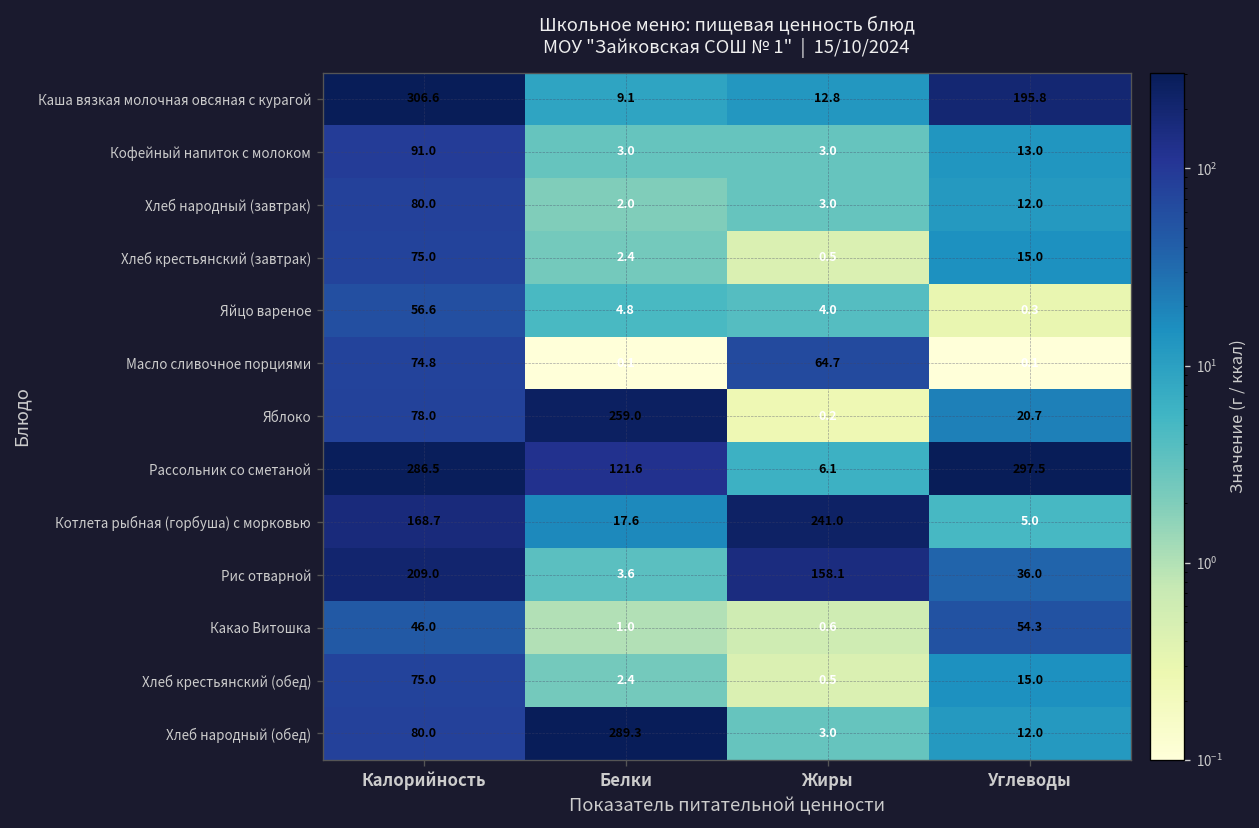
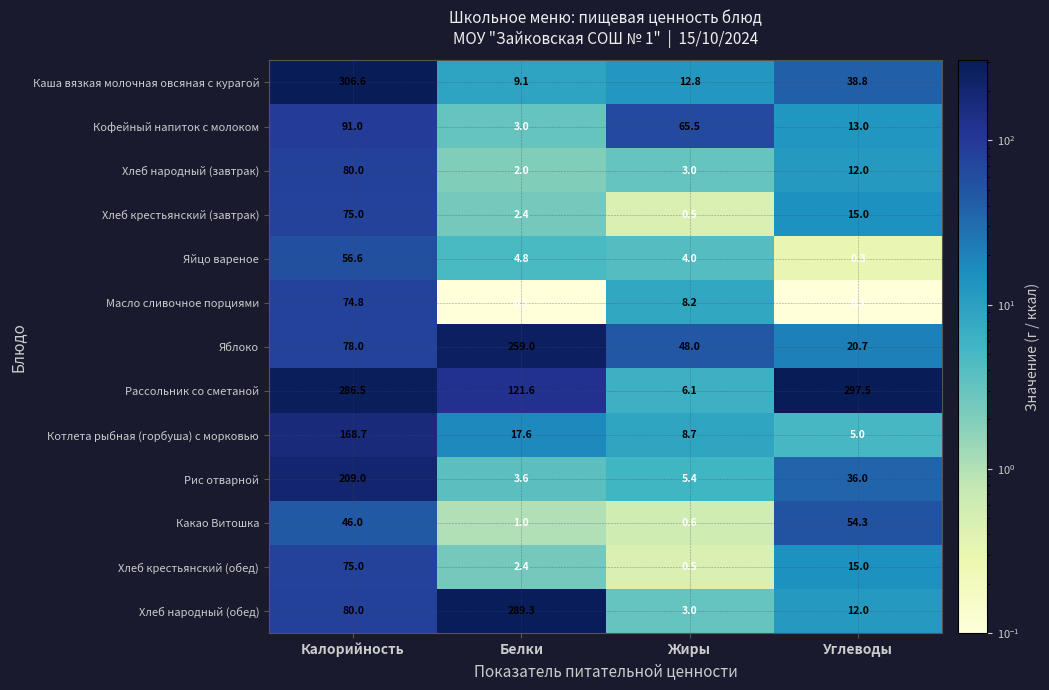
  {
    "Каша вязкая молочная овсяная с курагой": {
      "Калорийность": 306.6,
      "Белки": 9.1,
      "Жиры": 12.8,
-     "Углеводы": 195.8
+     "Углеводы": 38.8
    },
    "Кофейный напиток с молоком": {
      "Калорийность": 91.0,
      "Белки": 3.0,
-     "Жиры": 3.0,
+     "Жиры": 65.5,
      "Углеводы": 13.0
    },
    "Хлеб народный (завтрак)": {
      "Калорийность": 80.0,
      "Белки": 2.0,
      "Жиры": 3.0,
      "Углеводы": 12.0
    },
    "Хлеб крестьянский (завтрак)": {
      "Калорийность": 75.0,
      "Белки": 2.4,
      "Жиры": 0.5,
      "Углеводы": 15.0
    },
    "Яйцо вареное": {
      "Калорийность": 56.6,
      "Белки": 4.8,
      "Жиры": 4.0,
      "Углеводы": 0.3
    },
    "Масло сливочное порциями": {
      "Калорийность": 74.8,
-     "Жиры": 64.7
+     "Жиры": 8.2
    },
    "Яблоко": {
      "Калорийность": 78.0,
      "Белки": 259.0,
-     "Жиры": 0.2,
+     "Жиры": 48.0,
      "Углеводы": 20.7
    },
    "Рассольник со сметаной": {
      "Калорийность": 286.5,
      "Белки": 121.6,
      "Жиры": 6.1,
      "Углеводы": 297.5
    },
    "Котлета рыбная (горбуша) с морковью": {
      "Калорийность": 168.7,
      "Белки": 17.6,
-     "Жиры": 241.0,
+     "Жиры": 8.7,
      "Углеводы": 5.0
    },
    "Рис отварной": {
      "Калорийность": 209.0,
      "Белки": 3.6,
-     "Жиры": 158.1,
+     "Жиры": 5.4,
      "Углеводы": 36.0
    },
    "Какао Витошка": {
      "Калорийность": 46.0,
      "Белки": 1.0,
      "Жиры": 0.6,
      "Углеводы": 54.3
    },
    "Хлеб крестьянский (обед)": {
      "Калорийность": 75.0,
      "Белки": 2.4,
      "Жиры": 0.5,
      "Углеводы": 15.0
    },
    "Хлеб народный (обед)": {
      "Калорийность": 80.0,
      "Белки": 289.3,
      "Жиры": 3.0,
      "Углеводы": 12.0
    }
  }
